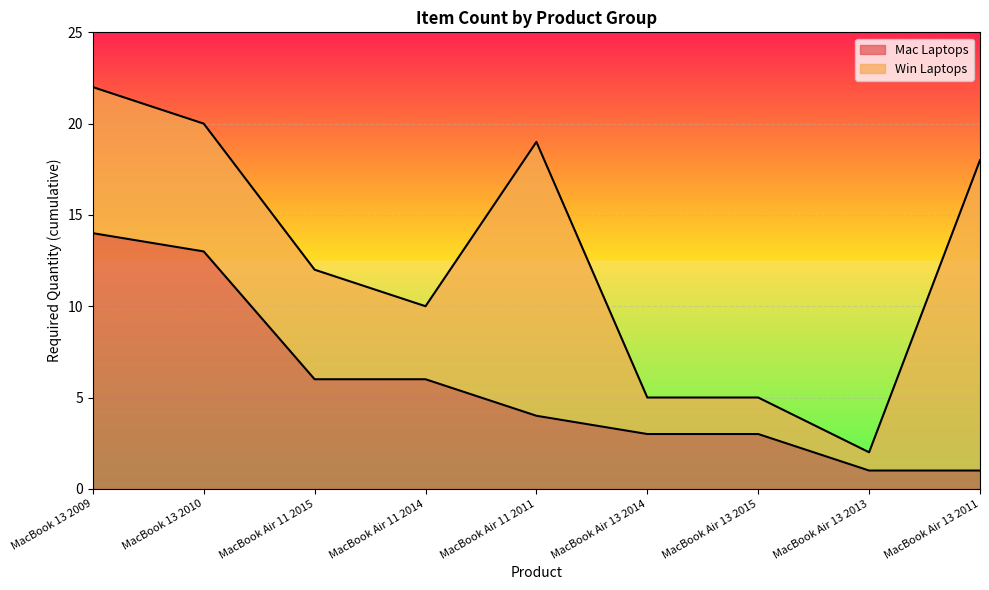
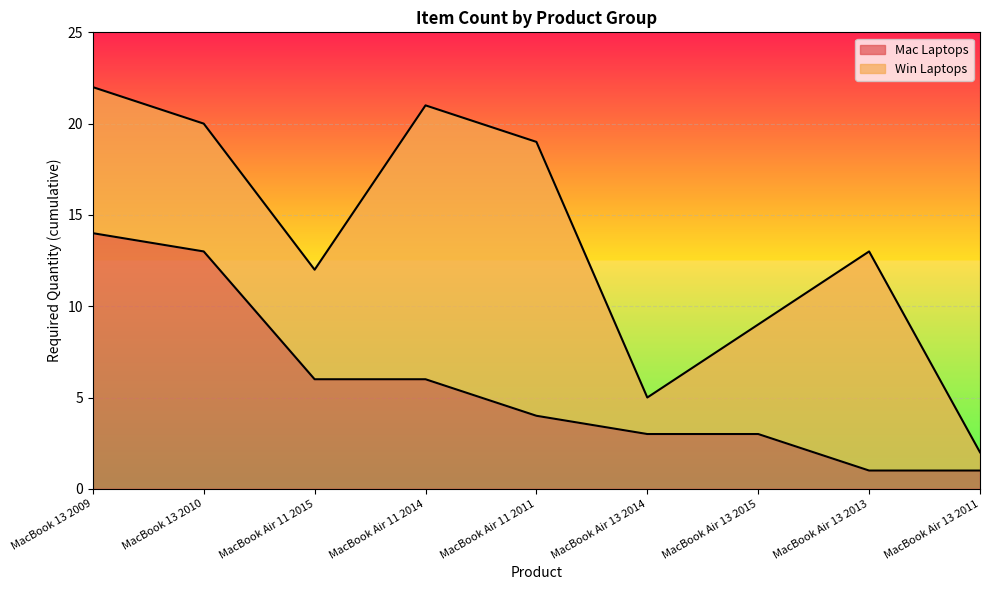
  {
    "Mac Laptops": {
      "MacBook 13 2009": 14,
      "MacBook 13 2010": 13,
      "MacBook Air 11 2015": 6,
      "MacBook Air 11 2014": 6,
      "MacBook Air 11 2011": 4,
      "MacBook Air 13 2014": 3,
      "MacBook Air 13 2015": 3,
      "MacBook Air 13 2013": 1,
      "MacBook Air 13 2011": 1
    },
    "Win Laptops": {
      "MacBook 13 2009": 8,
      "MacBook 13 2010": 7,
      "MacBook Air 11 2015": 6,
-     "MacBook Air 11 2014": 4,
+     "MacBook Air 11 2014": 15,
      "MacBook Air 11 2011": 15,
      "MacBook Air 13 2014": 2,
-     "MacBook Air 13 2015": 2,
-     "MacBook Air 13 2013": 1,
-     "MacBook Air 13 2011": 17
+     "MacBook Air 13 2015": 6,
+     "MacBook Air 13 2013": 12,
+     "MacBook Air 13 2011": 1
    }
  }
